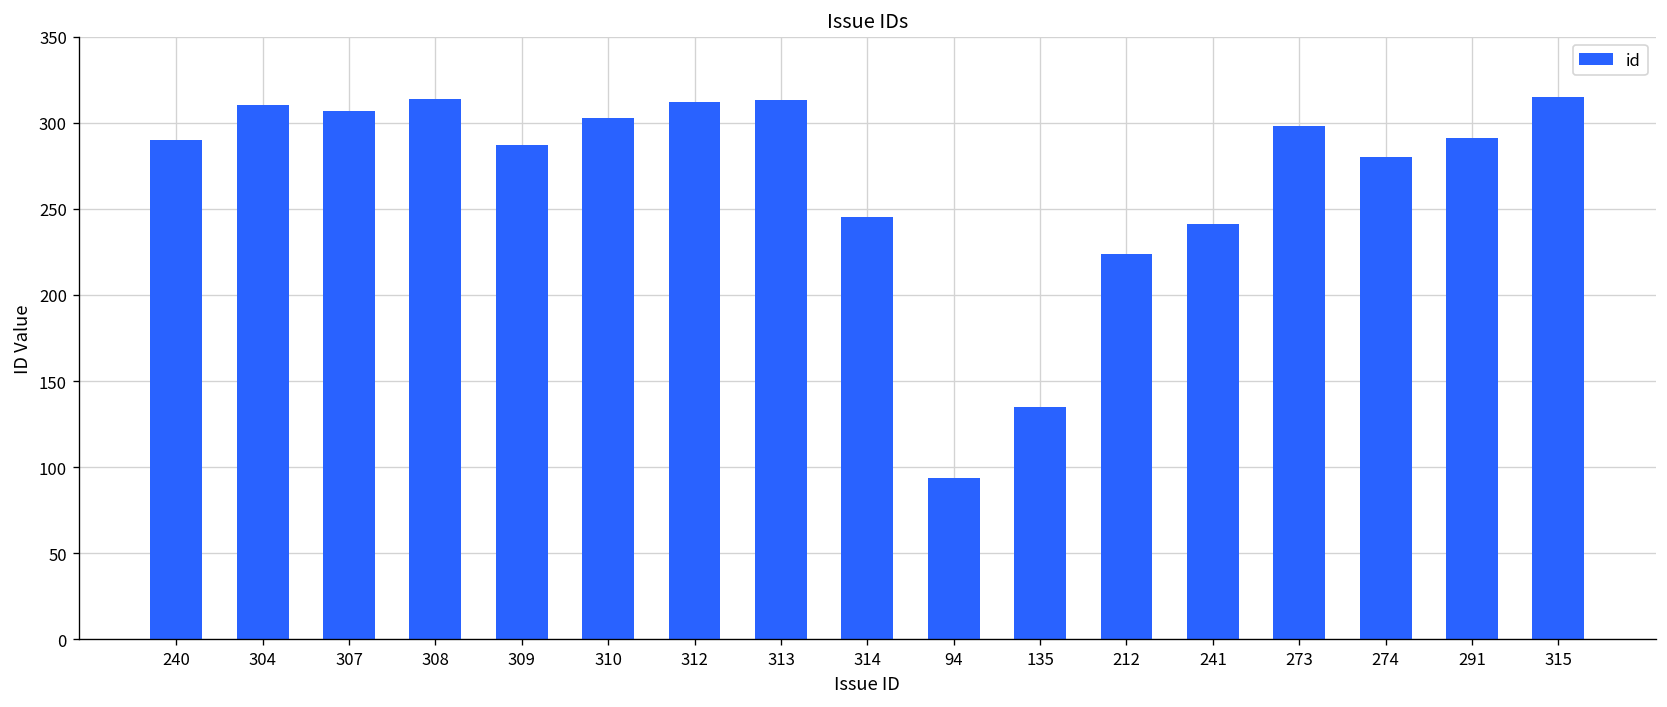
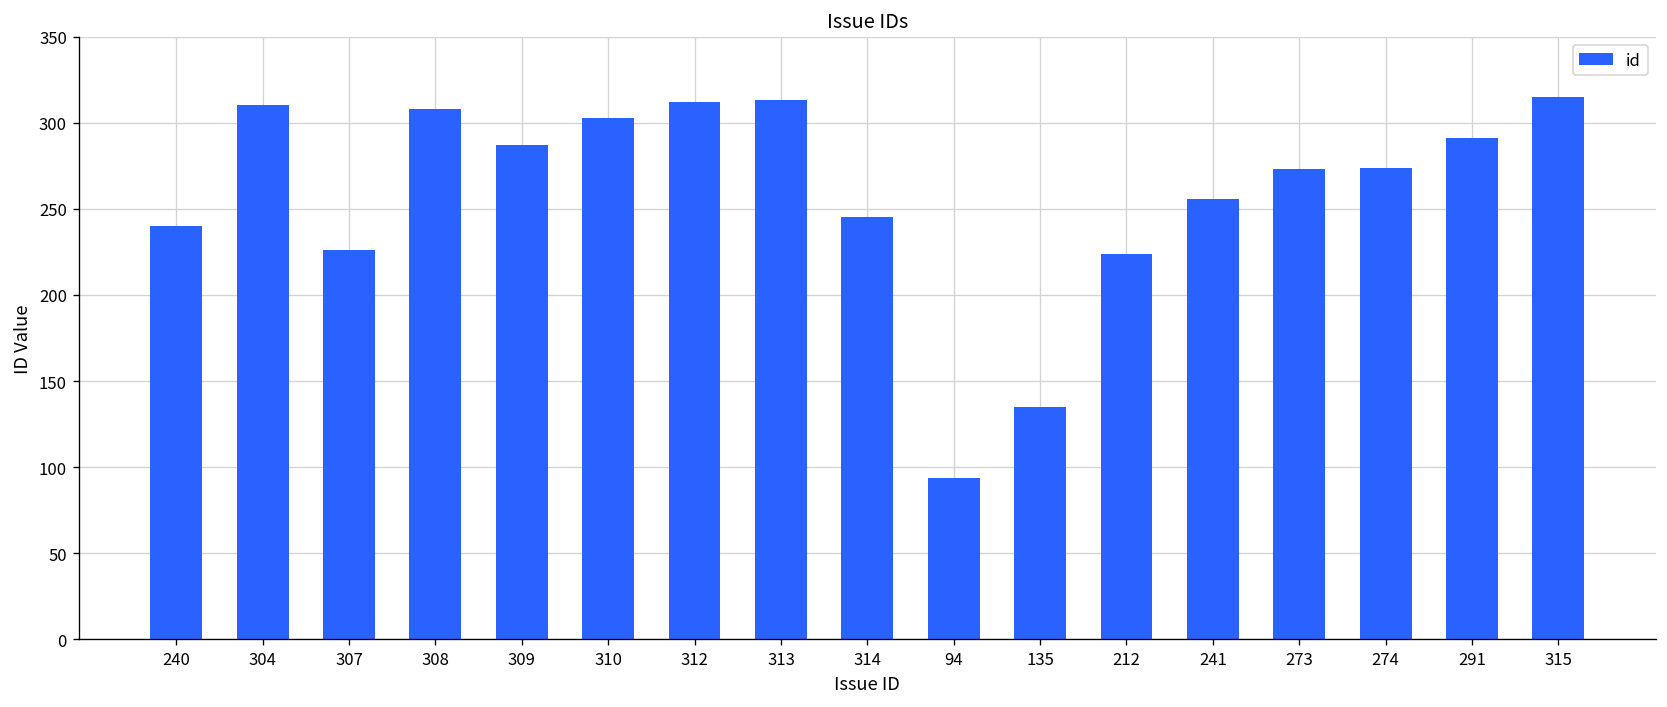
  {
-   "240": 290,
+   "240": 240,
    "304": 310,
-   "307": 307,
-   "308": 314,
+   "307": 226,
+   "308": 308,
    "309": 287,
    "310": 303,
    "312": 312,
    "313": 313,
    "314": 245,
    "94": 94,
    "135": 135,
    "212": 224,
-   "241": 241,
-   "273": 298,
-   "274": 280,
+   "241": 256,
+   "273": 273,
+   "274": 274,
    "291": 291,
    "315": 315
  }
